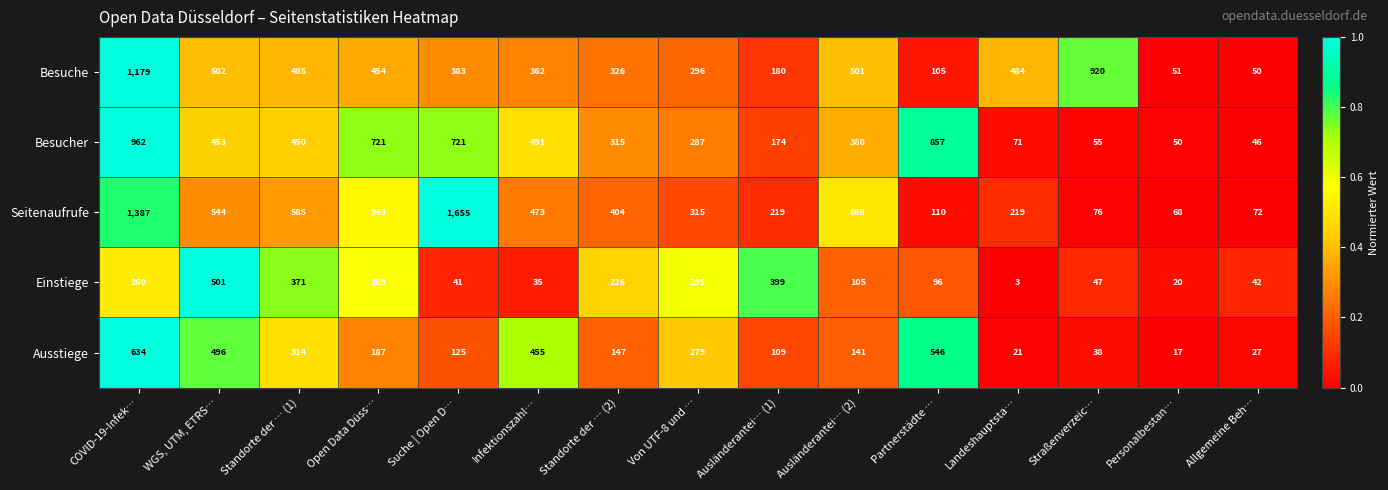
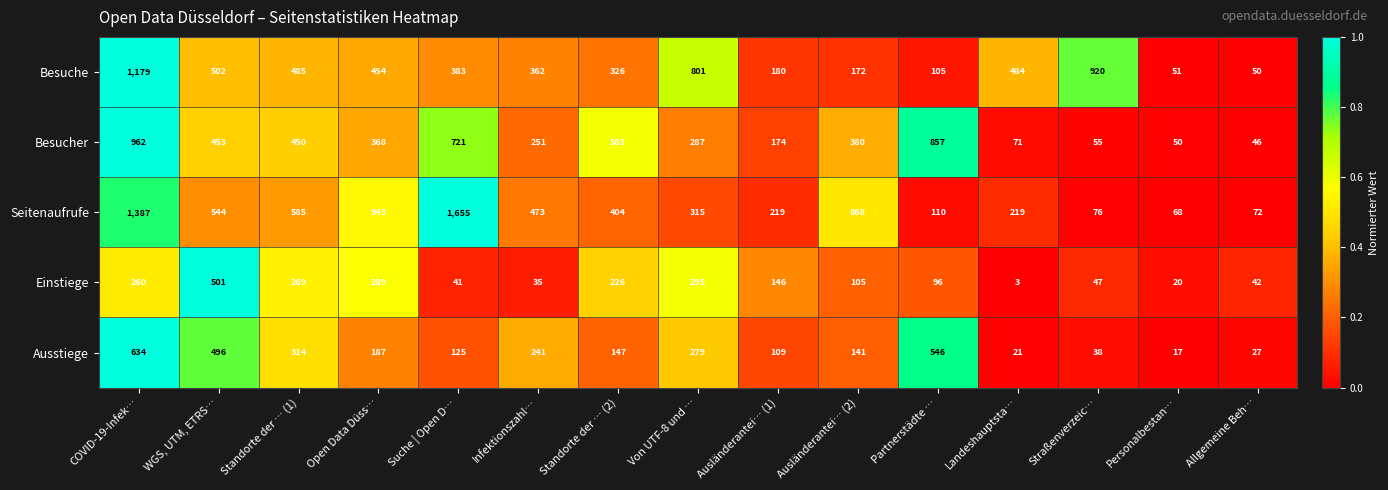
  {
    "Besuche": {
      "COVID-19-Infek…": "1,179",
      "WGS, UTM, ETRS…": "502",
      "Standorte der … (1)": "485",
      "Open Data Düss…": "454",
      "Suche | Open D…": "383",
      "Infektionszahl…": "362",
      "Standorte der … (2)": "326",
-     "Von UTF-8 und …": "296",
+     "Von UTF-8 und …": "801",
      "Ausländerantei… (1)": "180",
-     "Ausländerantei… (2)": "501",
+     "Ausländerantei… (2)": "172",
      "Partnerstädte …": "105",
      "Landeshauptsta…": "484",
      "Straßenverzeic…": "920",
      "Personalbestan…": "51",
      "Allgemeine Beh…": "50"
    },
    "Besucher": {
      "COVID-19-Infek…": "962",
      "WGS, UTM, ETRS…": "453",
      "Standorte der … (1)": "450",
-     "Open Data Düss…": "721",
+     "Open Data Düss…": "368",
      "Suche | Open D…": "721",
-     "Infektionszahl…": "491",
-     "Standorte der … (2)": "315",
+     "Infektionszahl…": "251",
+     "Standorte der … (2)": "583",
      "Von UTF-8 und …": "287",
      "Ausländerantei… (1)": "174",
      "Ausländerantei… (2)": "380",
      "Partnerstädte …": "857",
      "Landeshauptsta…": "71",
      "Straßenverzeic…": "55",
      "Personalbestan…": "50",
      "Allgemeine Beh…": "46"
    },
    "Seitenaufrufe": {
      "COVID-19-Infek…": "1,387",
      "WGS, UTM, ETRS…": "544",
      "Standorte der … (1)": "585",
      "Open Data Düss…": "943",
      "Suche | Open D…": "1,655",
      "Infektionszahl…": "473",
      "Standorte der … (2)": "404",
      "Von UTF-8 und …": "315",
      "Ausländerantei… (1)": "219",
      "Ausländerantei… (2)": "868",
      "Partnerstädte …": "110",
      "Landeshauptsta…": "219",
      "Straßenverzeic…": "76",
      "Personalbestan…": "68",
      "Allgemeine Beh…": "72"
    },
    "Einstiege": {
      "COVID-19-Infek…": "260",
      "WGS, UTM, ETRS…": "501",
-     "Standorte der … (1)": "371",
+     "Standorte der … (1)": "269",
      "Open Data Düss…": "289",
      "Suche | Open D…": "41",
      "Infektionszahl…": "35",
      "Standorte der … (2)": "226",
      "Von UTF-8 und …": "295",
-     "Ausländerantei… (1)": "399",
+     "Ausländerantei… (1)": "146",
      "Ausländerantei… (2)": "105",
      "Partnerstädte …": "96",
      "Landeshauptsta…": "3",
      "Straßenverzeic…": "47",
      "Personalbestan…": "20",
      "Allgemeine Beh…": "42"
    },
    "Ausstiege": {
      "COVID-19-Infek…": "634",
      "WGS, UTM, ETRS…": "496",
      "Standorte der … (1)": "314",
      "Open Data Düss…": "187",
      "Suche | Open D…": "125",
-     "Infektionszahl…": "455",
+     "Infektionszahl…": "241",
      "Standorte der … (2)": "147",
      "Von UTF-8 und …": "279",
      "Ausländerantei… (1)": "109",
      "Ausländerantei… (2)": "141",
      "Partnerstädte …": "546",
      "Landeshauptsta…": "21",
      "Straßenverzeic…": "38",
      "Personalbestan…": "17",
      "Allgemeine Beh…": "27"
    }
  }
